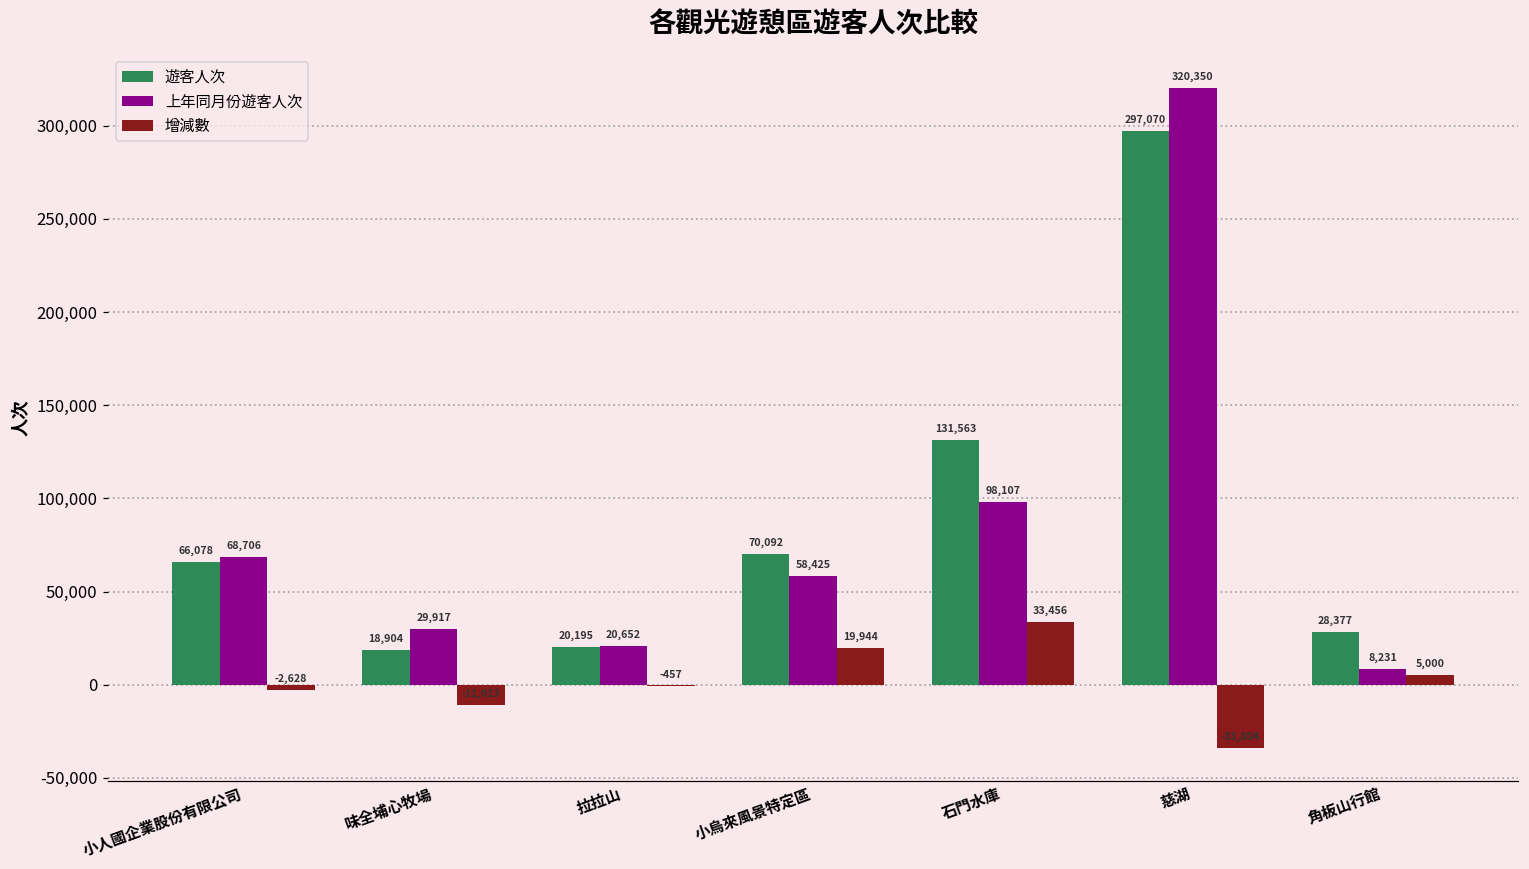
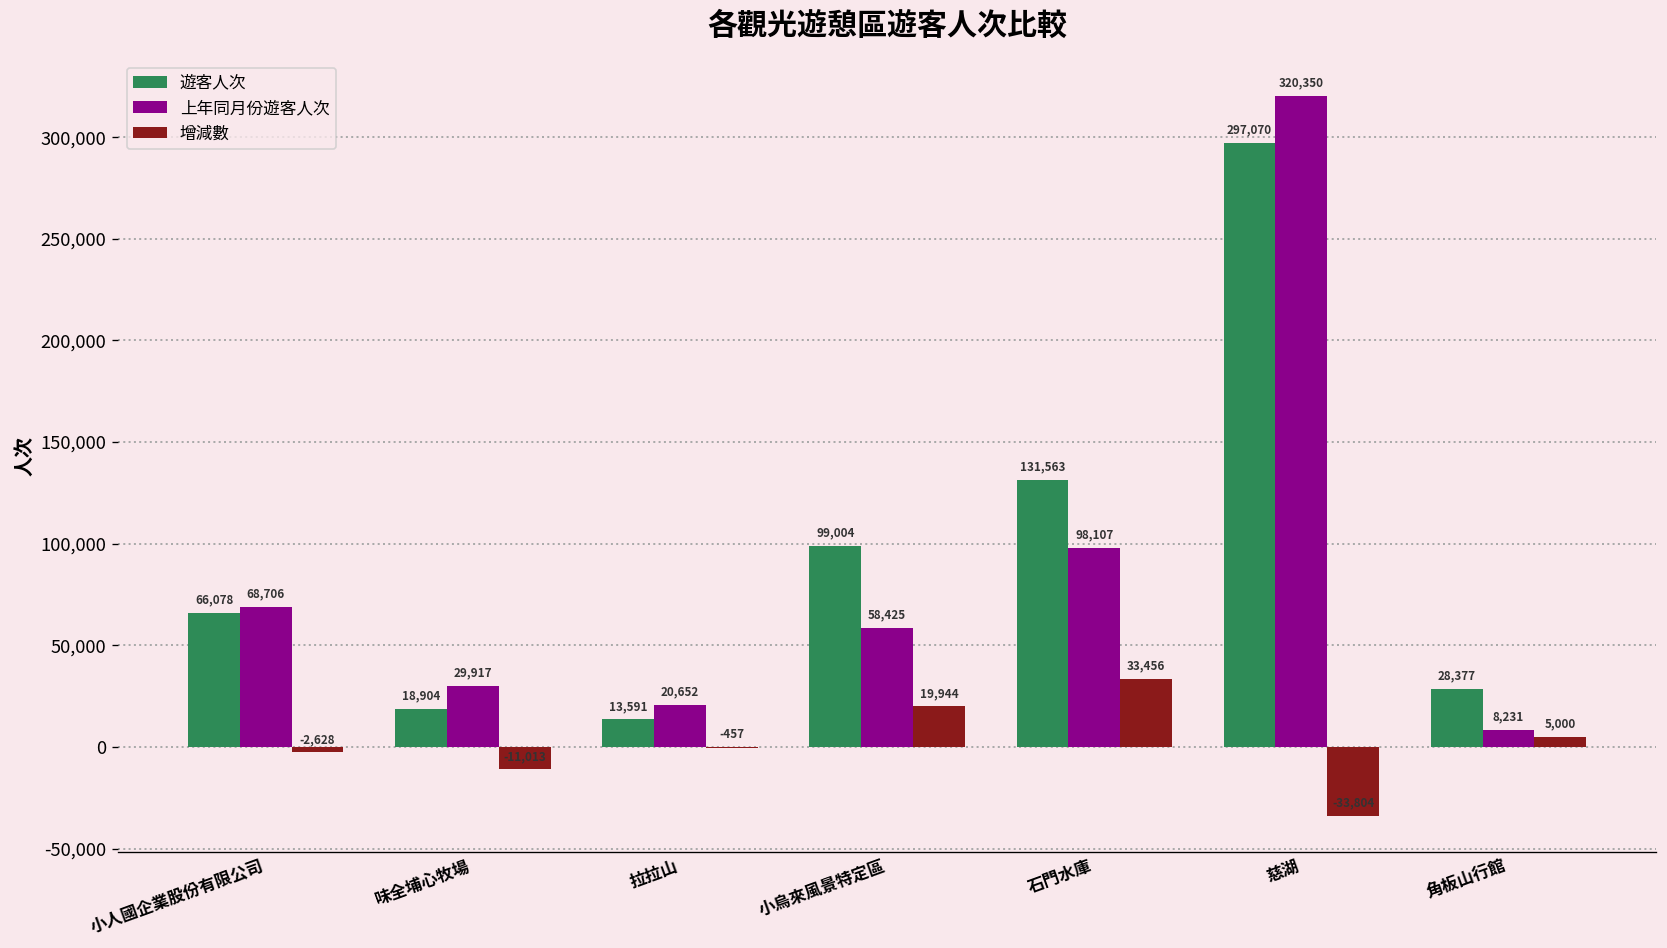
  {
    "遊客人次": {
      "小人國企業股份有限公司": "66,078",
      "味全埔心牧場": "18,904",
-     "拉拉山": "20,195",
-     "小烏來風景特定區": "70,092",
+     "拉拉山": "13,591",
+     "小烏來風景特定區": "99,004",
      "石門水庫": "131,563",
      "慈湖": "297,070",
      "角板山行館": "28,377"
    },
    "上年同月份遊客人次": {
      "小人國企業股份有限公司": "68,706",
      "味全埔心牧場": "29,917",
      "拉拉山": "20,652",
      "小烏來風景特定區": "58,425",
      "石門水庫": "98,107",
      "慈湖": "320,350",
      "角板山行館": "8,231"
    },
    "增減數": {
      "小人國企業股份有限公司": "-2,628",
      "味全埔心牧場": "-11,013",
      "拉拉山": "-457",
      "小烏來風景特定區": "19,944",
      "石門水庫": "33,456",
      "慈湖": "-33,804",
      "角板山行館": "5,000"
    }
  }
